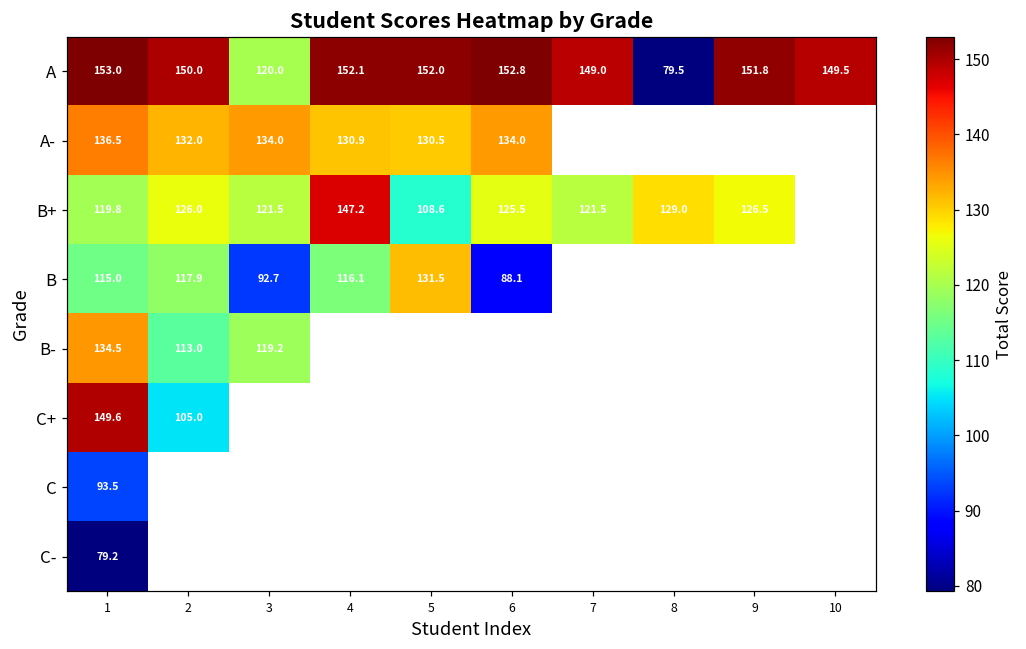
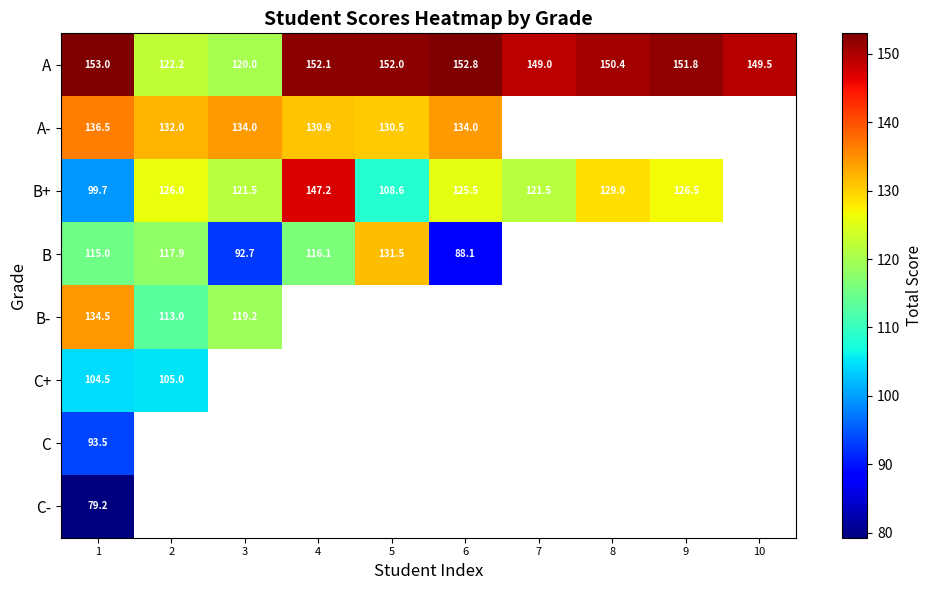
  {
    "A": {
      "1": 153.0,
-     "2": 150.0,
+     "2": 122.2,
      "3": 120.0,
      "4": 152.1,
      "5": 152.0,
      "6": 152.8,
      "7": 149.0,
-     "8": 79.5,
+     "8": 150.4,
      "9": 151.8,
      "10": 149.5
    },
    "A-": {
      "1": 136.5,
      "2": 132.0,
      "3": 134.0,
      "4": 130.9,
      "5": 130.5,
      "6": 134.0
    },
    "B+": {
-     "1": 119.8,
+     "1": 99.7,
      "2": 126.0,
      "3": 121.5,
      "4": 147.2,
      "5": 108.6,
      "6": 125.5,
      "7": 121.5,
      "8": 129.0,
      "9": 126.5
    },
    "B": {
      "1": 115.0,
      "2": 117.9,
      "3": 92.7,
      "4": 116.1,
      "5": 131.5,
      "6": 88.1
    },
    "B-": {
      "1": 134.5,
      "2": 113.0,
      "3": 119.2
    },
    "C+": {
-     "1": 149.6,
+     "1": 104.5,
      "2": 105.0
    },
    "C": {
      "1": 93.5
    },
    "C-": {
      "1": 79.2
    }
  }
